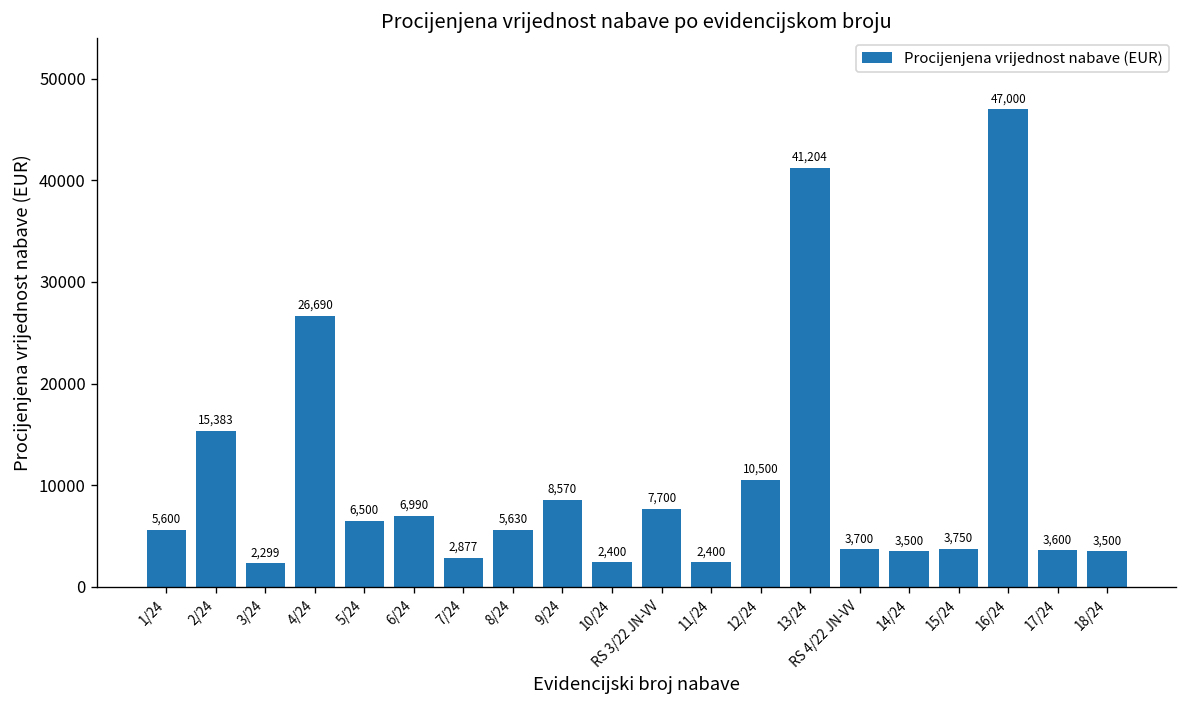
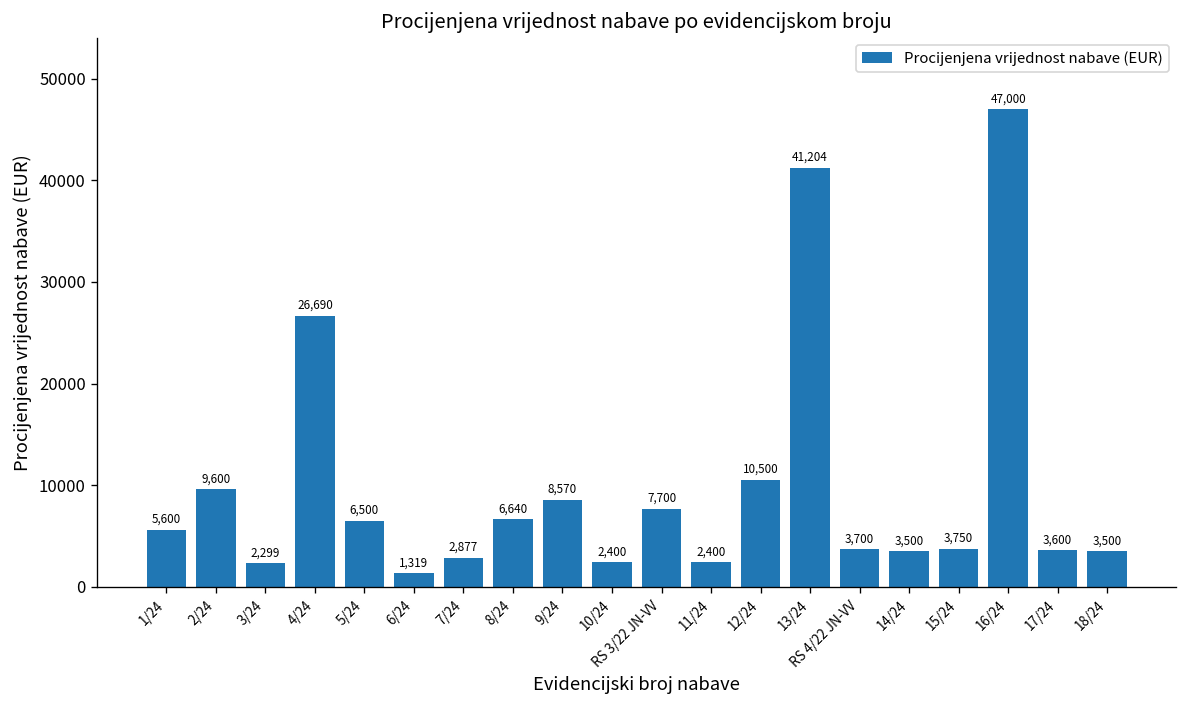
  {
    "1/24": "5,600",
-   "2/24": "15,383",
+   "2/24": "9,600",
    "3/24": "2,299",
    "4/24": "26,690",
    "5/24": "6,500",
-   "6/24": "6,990",
+   "6/24": "1,319",
    "7/24": "2,877",
-   "8/24": "5,630",
+   "8/24": "6,640",
    "9/24": "8,570",
    "10/24": "2,400",
    "RS 3/22 JN-VV": "7,700",
    "11/24": "2,400",
    "12/24": "10,500",
    "13/24": "41,204",
    "RS 4/22 JN-VV": "3,700",
    "14/24": "3,500",
    "15/24": "3,750",
    "16/24": "47,000",
    "17/24": "3,600",
    "18/24": "3,500"
  }
